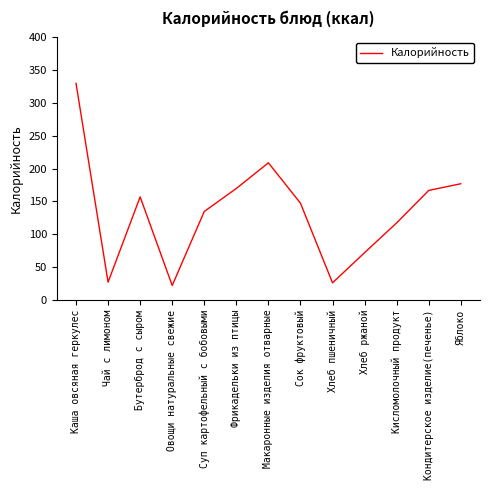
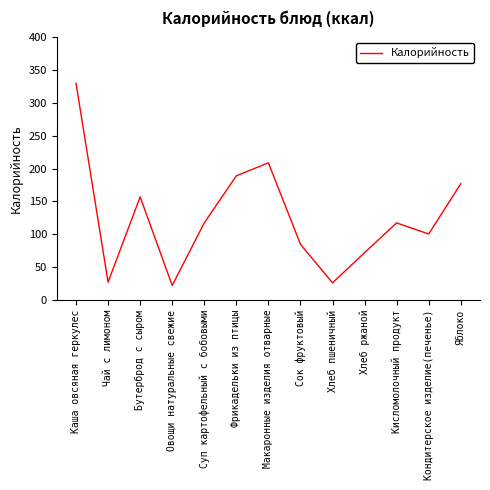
  {
    "Каша овсяная геркулес": 330,
    "Чай с лимоном": 30,
    "Бутерброд с сыром": 160,
    "Овощи натуральные свежие": 20,
-   "Суп картофельный с бобовыми": 130,
-   "Фрикадельки из птицы": 170,
+   "Суп картофельный с бобовыми": 120,
+   "Фрикадельки из птицы": 190,
    "Макаронные изделия отварные": 210,
-   "Сок фруктовый": 150,
+   "Сок фруктовый": 80,
    "Хлеб пшеничный": 30,
    "Хлеб ржаной": 70,
    "Кисломолочный продукт": 120,
-   "Кондитерское изделие(печенье)": 170,
+   "Кондитерское изделие(печенье)": 100,
    "Яблоко": 180
  }
